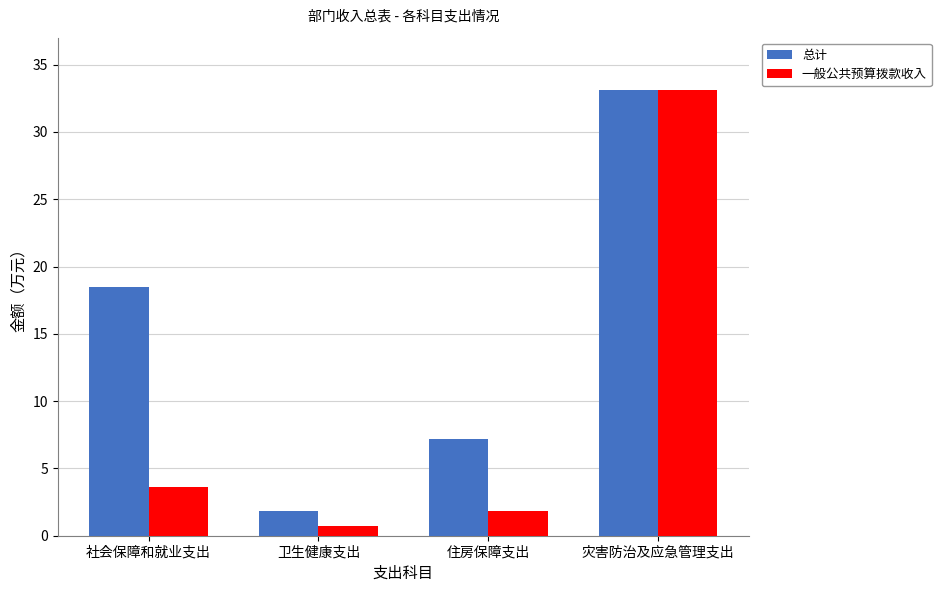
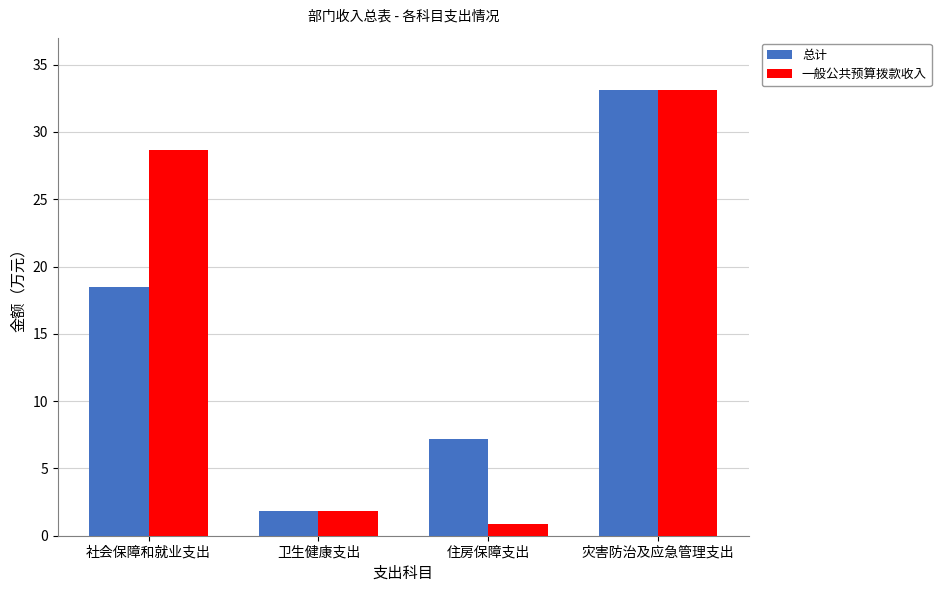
  {
    "总计": {
      "社会保障和就业支出": 18.5,
      "卫生健康支出": 1.8,
      "住房保障支出": 7.2,
      "灾害防治及应急管理支出": 33.1
    },
    "一般公共预算拨款收入": {
-     "社会保障和就业支出": 3.6,
-     "卫生健康支出": 0.7,
-     "住房保障支出": 1.8,
+     "社会保障和就业支出": 28.7,
+     "卫生健康支出": 1.8,
+     "住房保障支出": 0.9,
      "灾害防治及应急管理支出": 33.1
    }
  }
